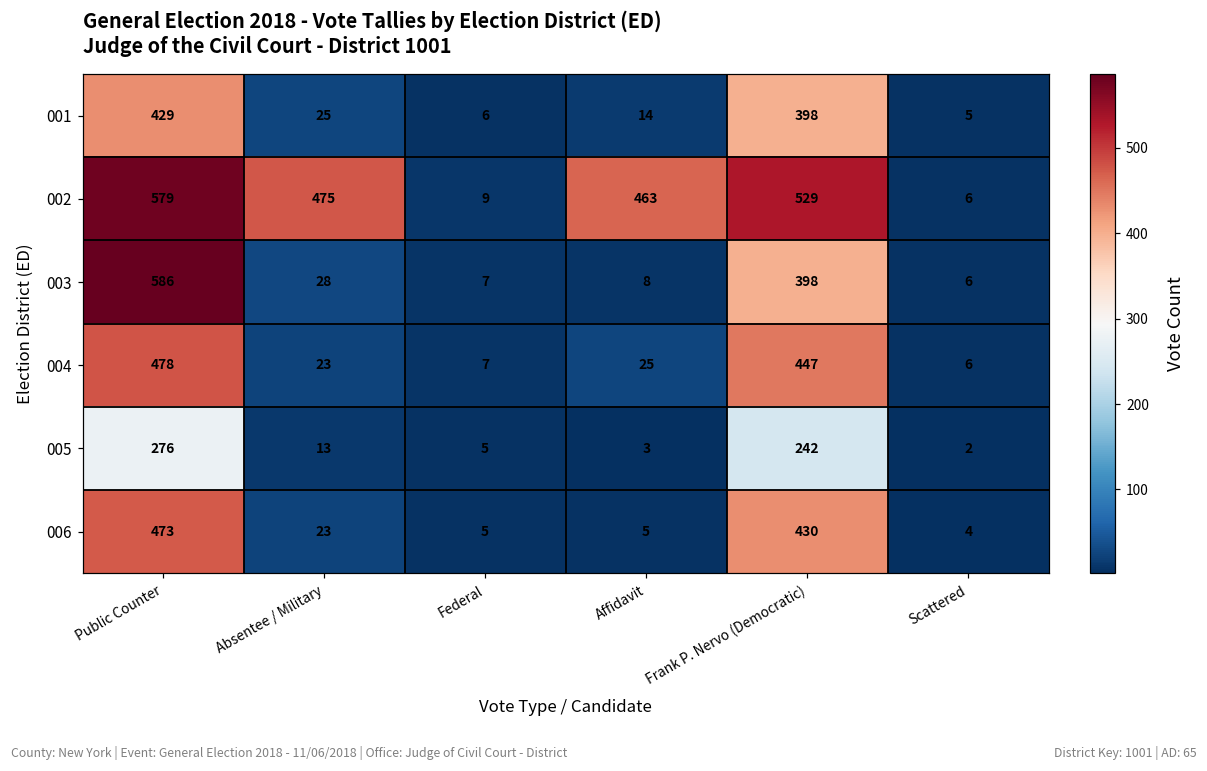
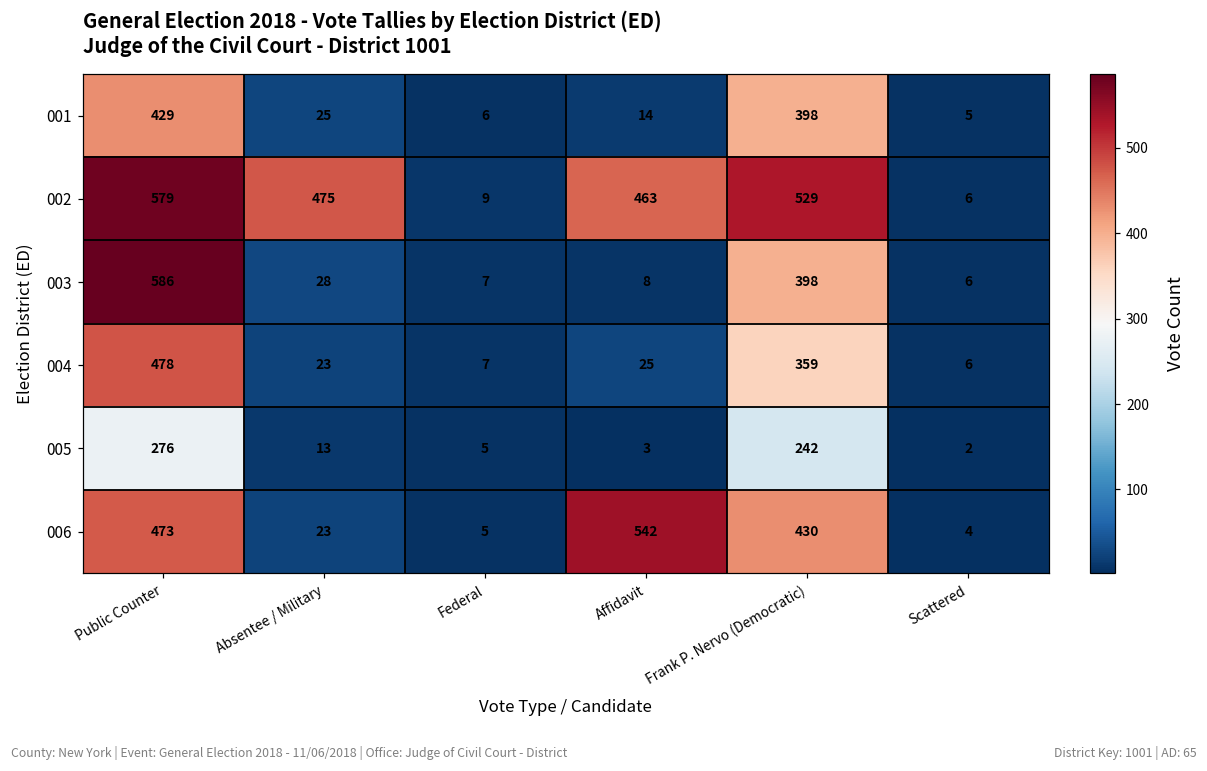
  {
    "001": {
      "Public Counter": 429,
      "Absentee / Military": 25,
      "Federal": 6,
      "Affidavit": 14,
      "Frank P. Nervo (Democratic)": 398,
      "Scattered": 5
    },
    "002": {
      "Public Counter": 579,
      "Absentee / Military": 475,
      "Federal": 9,
      "Affidavit": 463,
      "Frank P. Nervo (Democratic)": 529,
      "Scattered": 6
    },
    "003": {
      "Public Counter": 586,
      "Absentee / Military": 28,
      "Federal": 7,
      "Affidavit": 8,
      "Frank P. Nervo (Democratic)": 398,
      "Scattered": 6
    },
    "004": {
      "Public Counter": 478,
      "Absentee / Military": 23,
      "Federal": 7,
      "Affidavit": 25,
-     "Frank P. Nervo (Democratic)": 447,
+     "Frank P. Nervo (Democratic)": 359,
      "Scattered": 6
    },
    "005": {
      "Public Counter": 276,
      "Absentee / Military": 13,
      "Federal": 5,
      "Affidavit": 3,
      "Frank P. Nervo (Democratic)": 242,
      "Scattered": 2
    },
    "006": {
      "Public Counter": 473,
      "Absentee / Military": 23,
      "Federal": 5,
-     "Affidavit": 5,
+     "Affidavit": 542,
      "Frank P. Nervo (Democratic)": 430,
      "Scattered": 4
    }
  }
